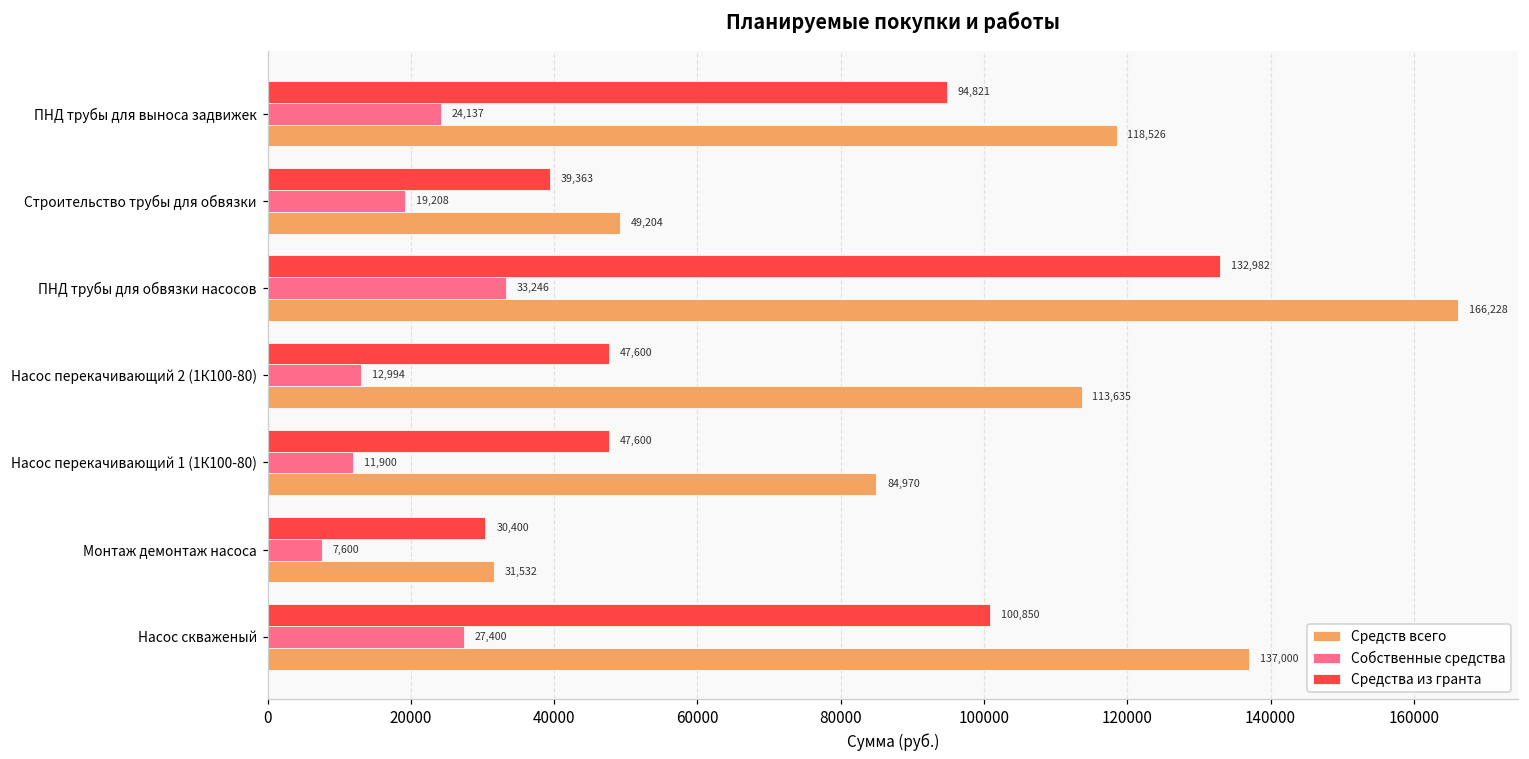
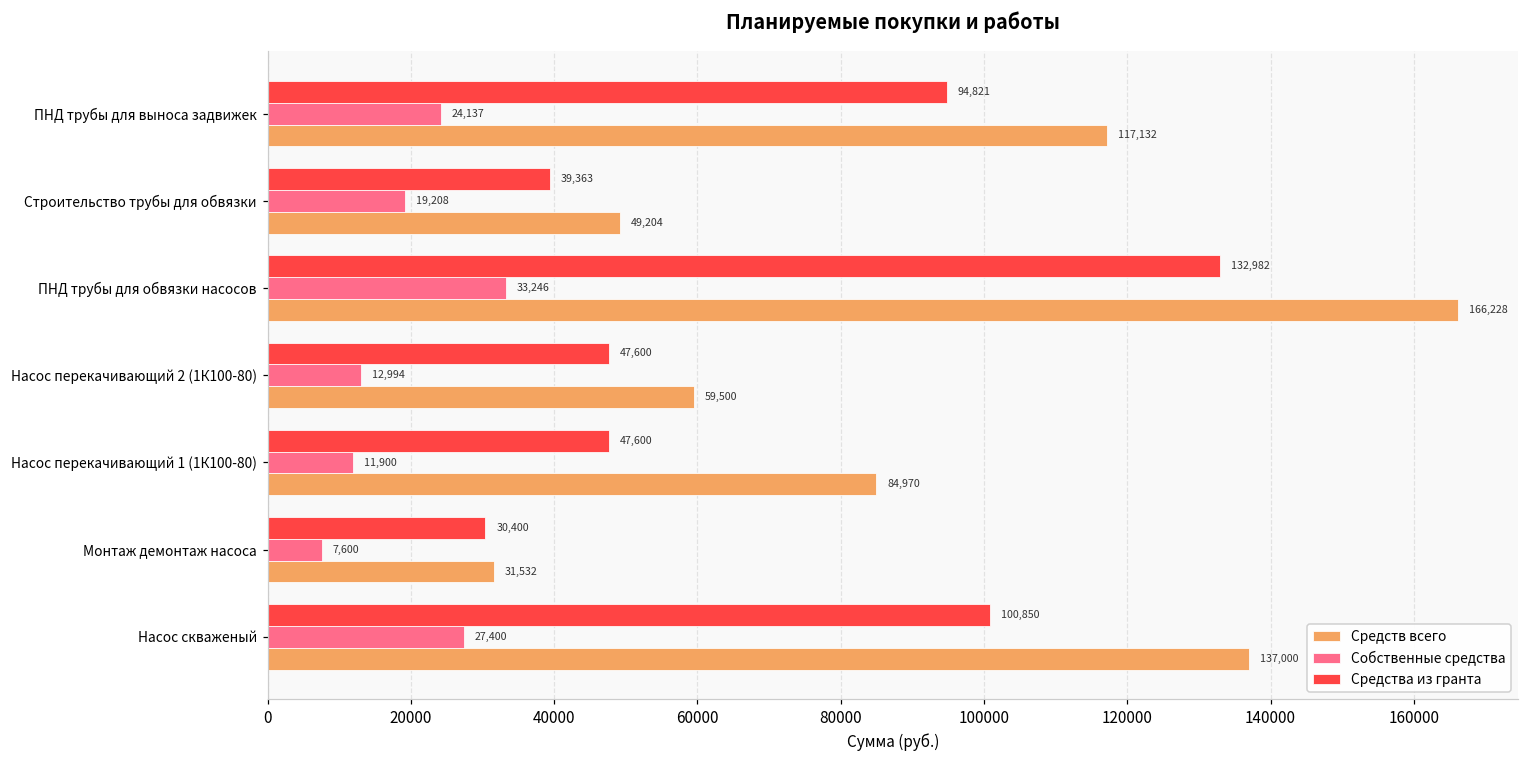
  {
    "Средств всего": {
-     "ПНД трубы для выноса задвижек": "118,526",
+     "ПНД трубы для выноса задвижек": "117,132",
      "Строительство трубы для обвязки": "49,204",
      "ПНД трубы для обвязки насосов": "166,228",
-     "Насос перекачивающий 2 (1К100-80)": "113,635",
+     "Насос перекачивающий 2 (1К100-80)": "59,500",
      "Насос перекачивающий 1 (1К100-80)": "84,970",
      "Монтаж демонтаж насоса": "31,532",
      "Насос скваженый": "137,000"
    },
    "Собственные средства": {
      "ПНД трубы для выноса задвижек": "24,137",
      "Строительство трубы для обвязки": "19,208",
      "ПНД трубы для обвязки насосов": "33,246",
      "Насос перекачивающий 2 (1К100-80)": "12,994",
      "Насос перекачивающий 1 (1К100-80)": "11,900",
      "Монтаж демонтаж насоса": "7,600",
      "Насос скваженый": "27,400"
    },
    "Средства из гранта": {
      "ПНД трубы для выноса задвижек": "94,821",
      "Строительство трубы для обвязки": "39,363",
      "ПНД трубы для обвязки насосов": "132,982",
      "Насос перекачивающий 2 (1К100-80)": "47,600",
      "Насос перекачивающий 1 (1К100-80)": "47,600",
      "Монтаж демонтаж насоса": "30,400",
      "Насос скваженый": "100,850"
    }
  }
